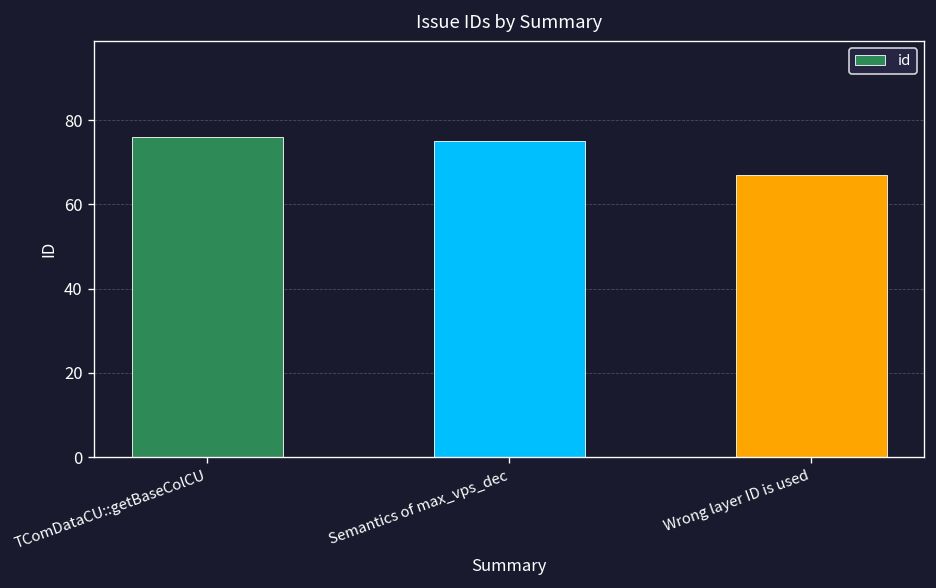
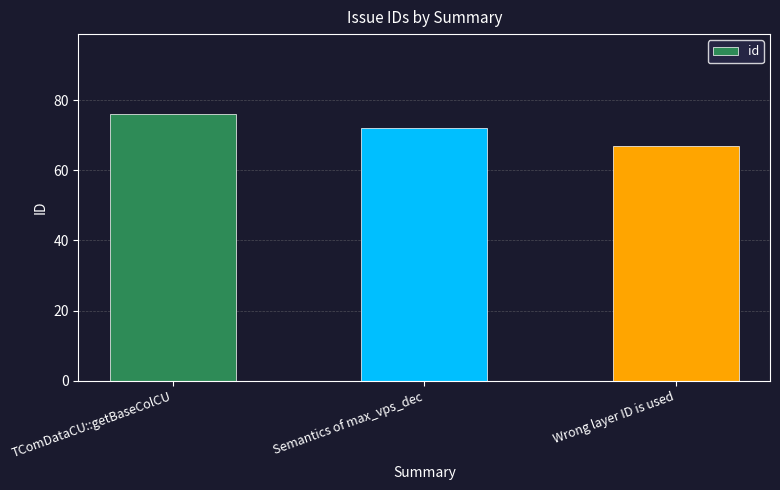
  {
    "TComDataCU::getBaseColCU": 76,
-   "Semantics of max_vps_dec": 75,
+   "Semantics of max_vps_dec": 72,
    "Wrong layer ID is used": 67
  }
